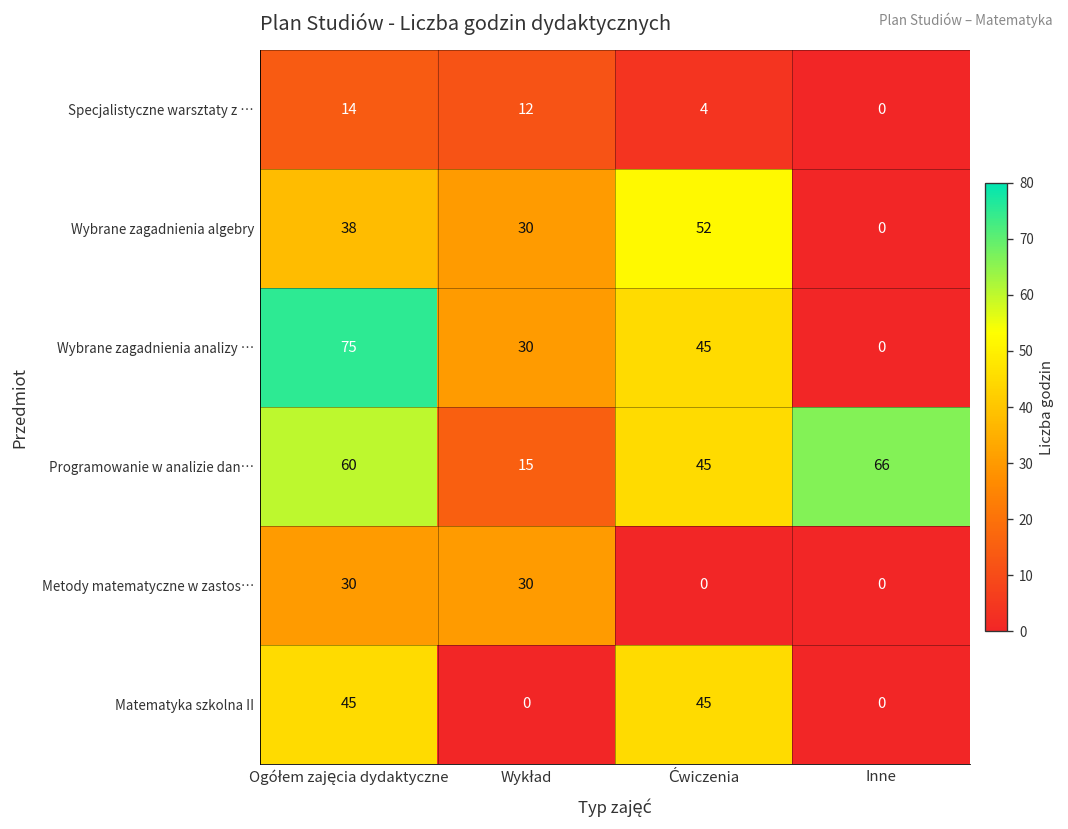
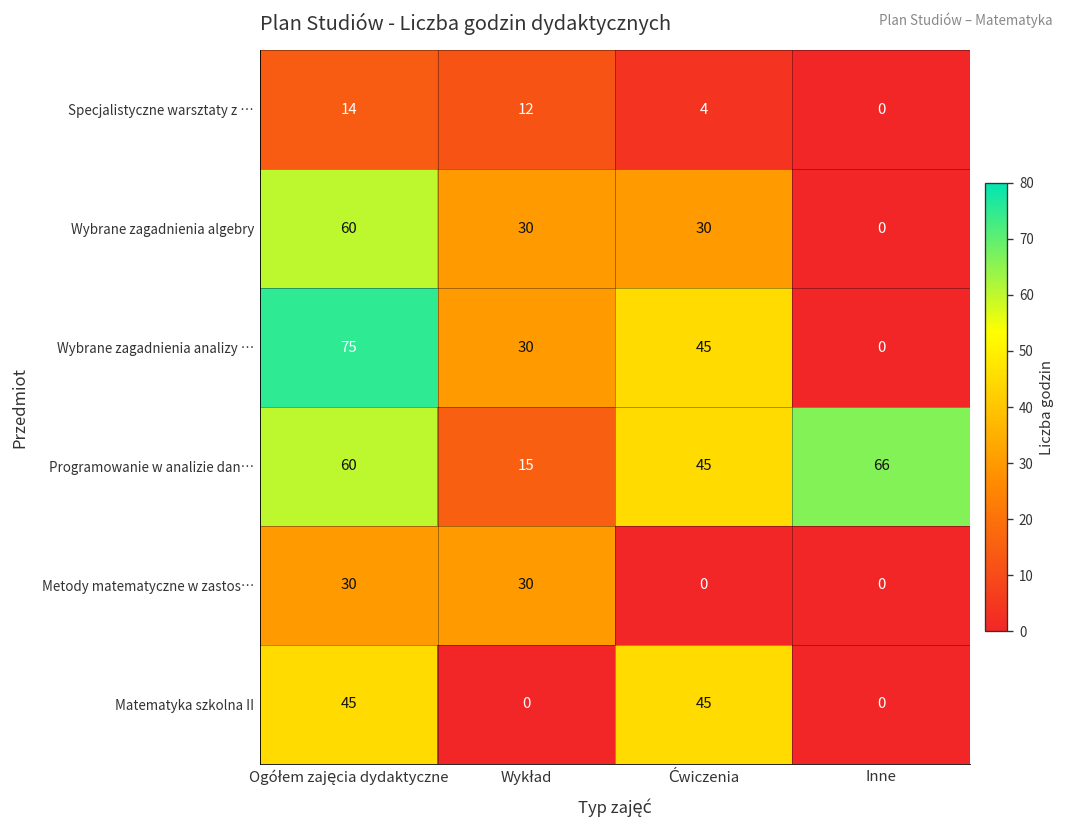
  {
    "Specjalistyczne warsztaty z …": {
      "Ogółem zajęcia dydaktyczne": 14,
      "Wykład": 12,
      "Ćwiczenia": 4,
      "Inne": 0
    },
    "Wybrane zagadnienia algebry": {
-     "Ogółem zajęcia dydaktyczne": 38,
+     "Ogółem zajęcia dydaktyczne": 60,
      "Wykład": 30,
-     "Ćwiczenia": 52,
+     "Ćwiczenia": 30,
      "Inne": 0
    },
    "Wybrane zagadnienia analizy …": {
      "Ogółem zajęcia dydaktyczne": 75,
      "Wykład": 30,
      "Ćwiczenia": 45,
      "Inne": 0
    },
    "Programowanie w analizie dan…": {
      "Ogółem zajęcia dydaktyczne": 60,
      "Wykład": 15,
      "Ćwiczenia": 45,
      "Inne": 66
    },
    "Metody matematyczne w zastos…": {
      "Ogółem zajęcia dydaktyczne": 30,
      "Wykład": 30,
      "Ćwiczenia": 0,
      "Inne": 0
    },
    "Matematyka szkolna II": {
      "Ogółem zajęcia dydaktyczne": 45,
      "Wykład": 0,
      "Ćwiczenia": 45,
      "Inne": 0
    }
  }
